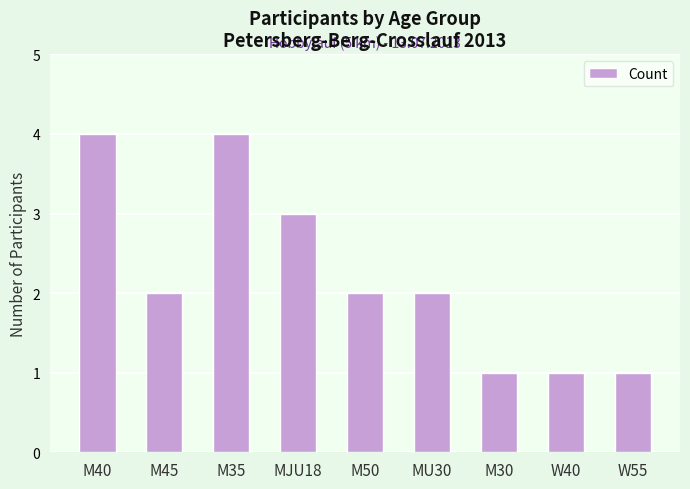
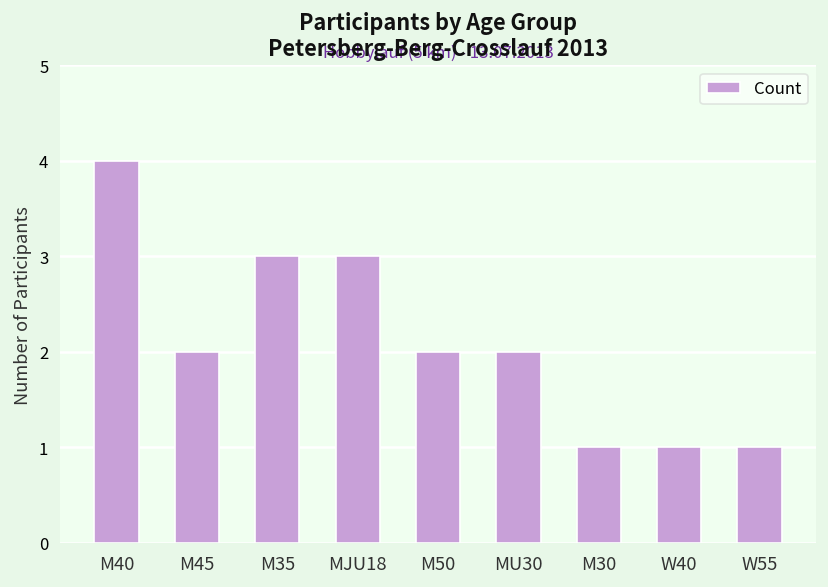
  {
    "M40": 4,
    "M45": 2,
-   "M35": 4,
+   "M35": 3,
    "MJU18": 3,
    "M50": 2,
    "MU30": 2,
    "M30": 1,
    "W40": 1,
    "W55": 1
  }
